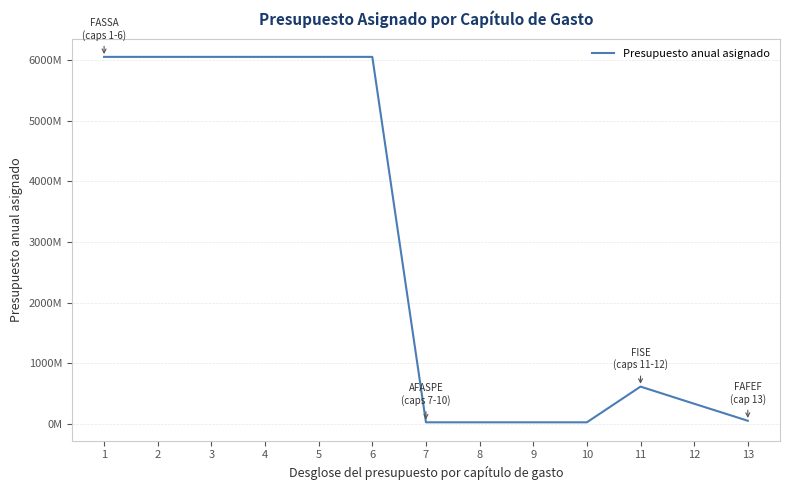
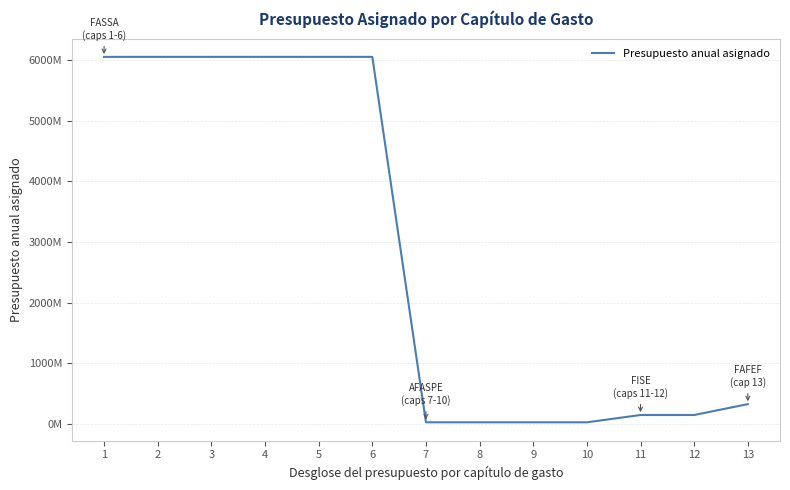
  {
    "2": 6000000000,
    "3": 6000000000,
    "4": 6000000000,
    "5": 6000000000,
    "6": 6000000000,
    "8": 0,
    "9": 0,
    "10": 0,
-   "11": 600000000,
-   "12": 300000000,
-   "13": 100000000
+   "11": 200000000,
+   "12": 200000000,
+   "13": 300000000
  }
